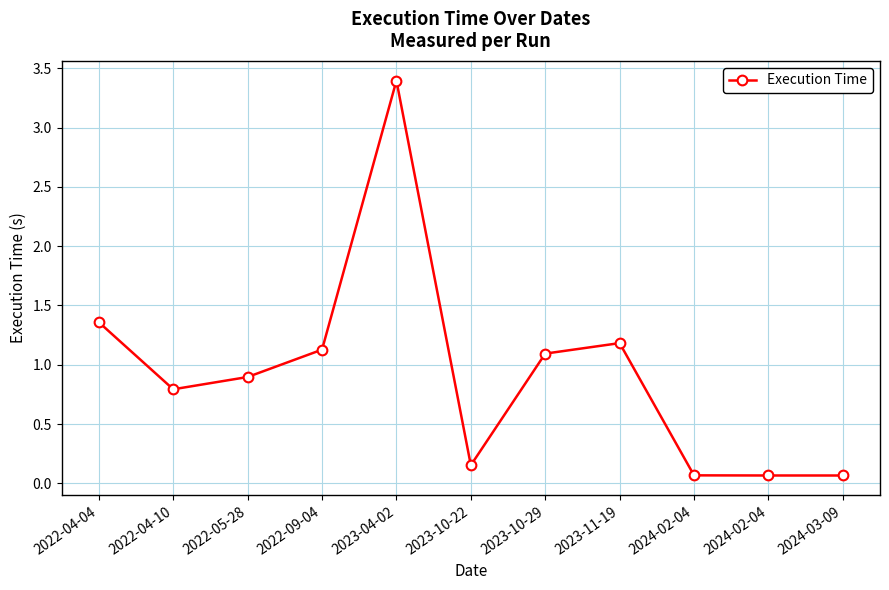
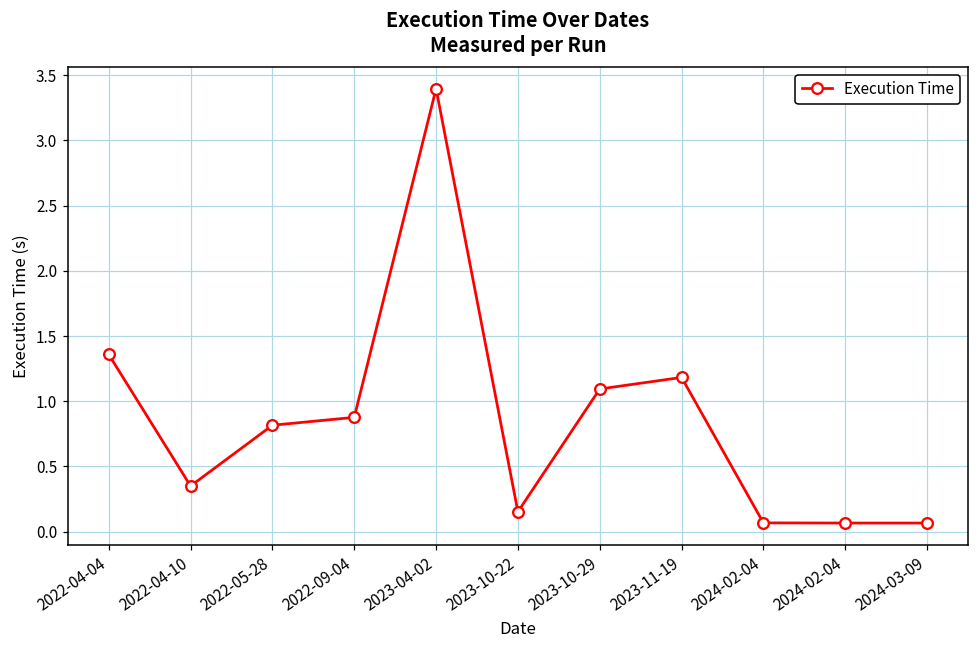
  {
    "2022-04-04": 1.36,
-   "2022-04-10": 0.79,
-   "2022-05-28": 0.90,
-   "2022-09-04": 1.13,
+   "2022-04-10": 0.35,
+   "2022-05-28": 0.82,
+   "2022-09-04": 0.88,
    "2023-04-02": 3.40,
    "2023-10-22": 0.15,
    "2023-10-29": 1.09,
    "2023-11-19": 1.18,
    "2024-03-09": 0.07
  }
